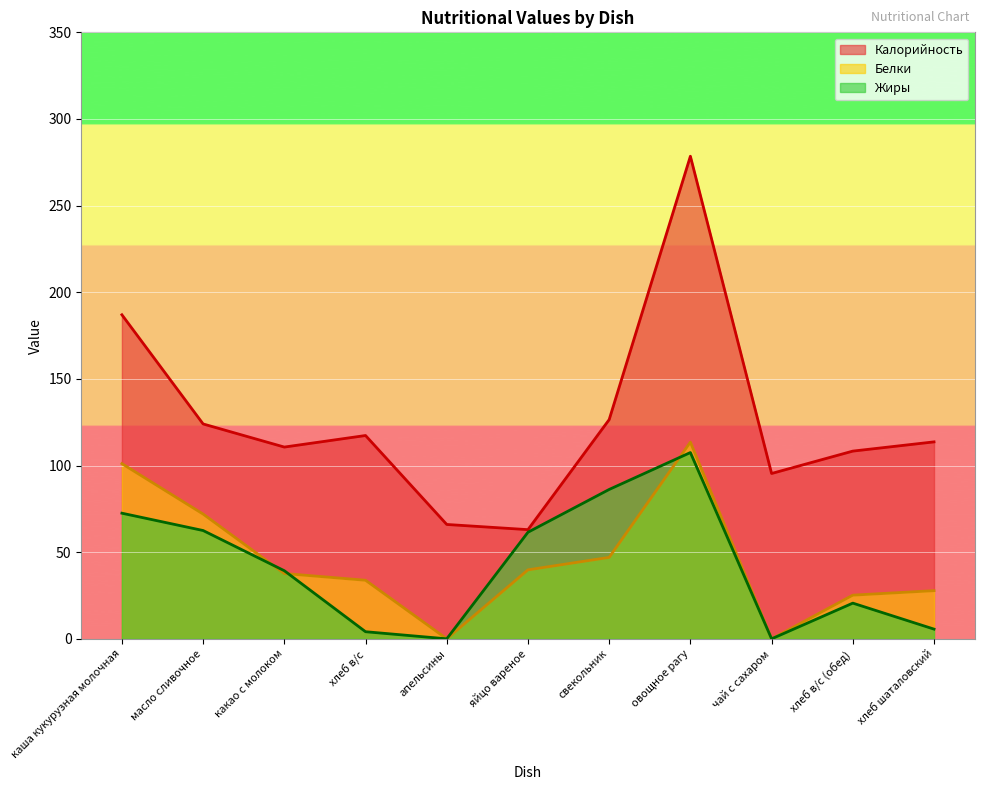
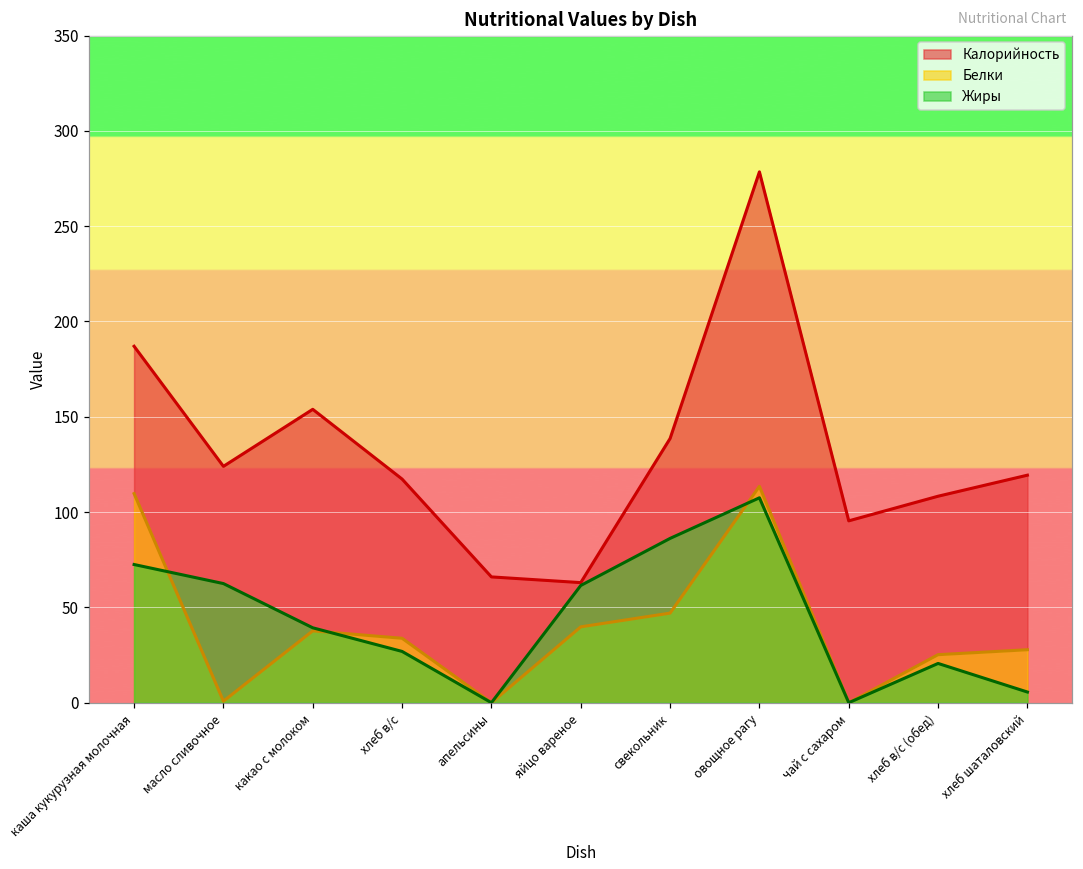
  {
    "Калорийность": {
      "каша кукурузная молочная": 187,
      "масло сливочное": 124,
-     "какао с молоком": 111,
+     "какао с молоком": 154,
      "хлеб в/с": 117,
      "апельсины": 66,
      "яйцо вареное": 63,
-     "свекольник": 127,
+     "свекольник": 139,
      "овощное рагу": 279,
      "чай с сахаром": 95,
      "хлеб в/с (обед)": 108,
-     "хлеб шаталовский": 114
+     "хлеб шаталовский": 119
    },
    "Белки": {
-     "каша кукурузная молочная": 101,
-     "масло сливочное": 72,
+     "каша кукурузная молочная": 110,
+     "масло сливочное": 1,
      "какао с молоком": 38,
      "хлеб в/с": 34,
      "яйцо вареное": 40,
      "свекольник": 47,
      "овощное рагу": 114,
      "хлеб в/с (обед)": 25,
      "хлеб шаталовский": 28
    },
    "Жиры": {
      "каша кукурузная молочная": 73,
      "масло сливочное": 63,
      "какао с молоком": 39,
-     "хлеб в/с": 4,
+     "хлеб в/с": 27,
      "яйцо вареное": 62,
      "свекольник": 86,
      "овощное рагу": 108,
      "хлеб в/с (обед)": 21,
      "хлеб шаталовский": 6
    }
  }
